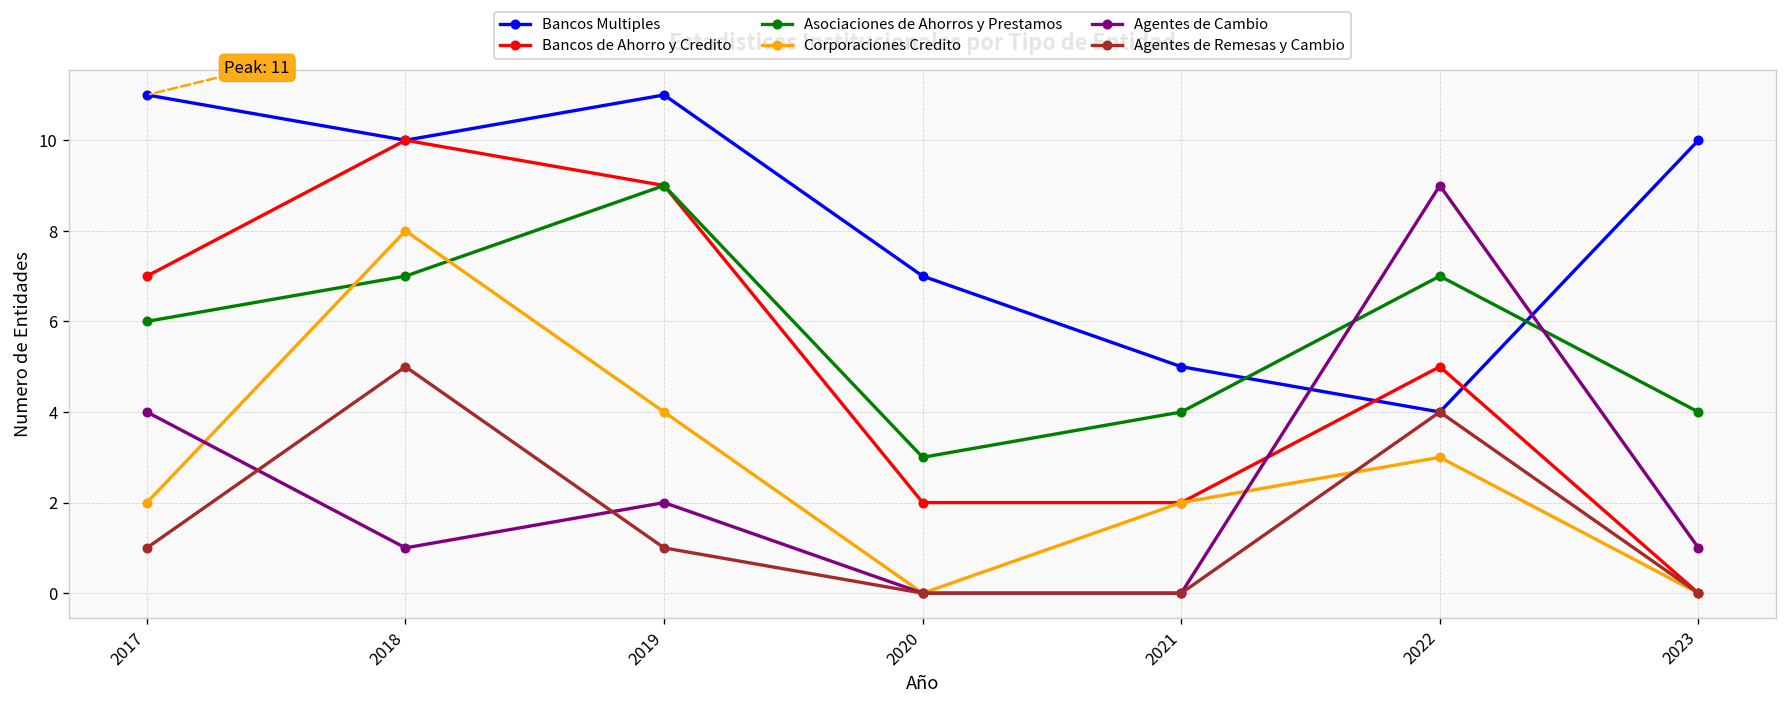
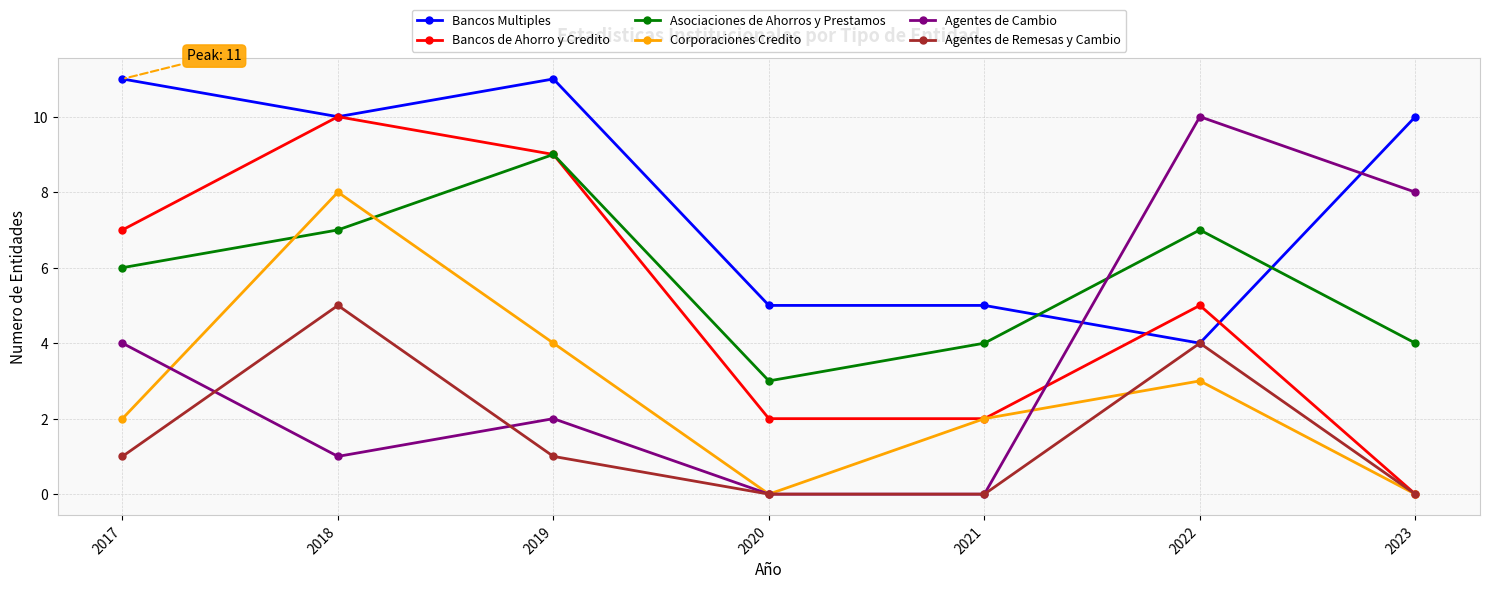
  {
    "Bancos Multiples": {
      "2019": 11,
-     "2020": 7,
+     "2020": 5,
      "2021": 5,
      "2023": 10
    },
    "Bancos de Ahorro y Credito": {
      "2017": 7,
      "2020": 2,
      "2022": 5
    },
    "Asociaciones de Ahorros y Prestamos": {
      "2017": 6,
      "2018": 7,
      "2020": 3,
      "2021": 4,
      "2022": 7,
      "2023": 4
    },
    "Corporaciones Credito": {
      "2017": 2,
      "2018": 8,
      "2019": 4,
      "2022": 3
    },
    "Agentes de Cambio": {
      "2017": 4,
      "2018": 1,
      "2019": 2,
-     "2022": 9,
-     "2023": 1
+     "2022": 10,
+     "2023": 8
    },
    "Agentes de Remesas y Cambio": {
      "2017": 1,
      "2018": 5,
      "2019": 1
    }
  }
